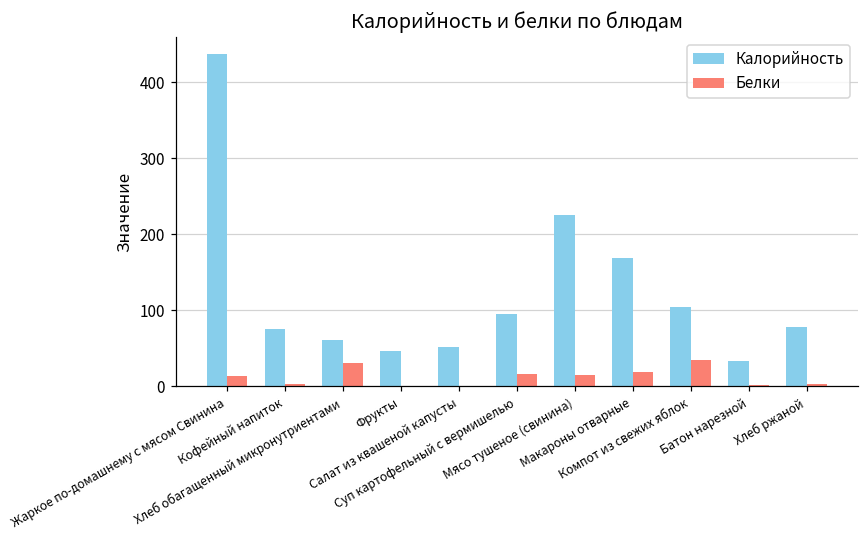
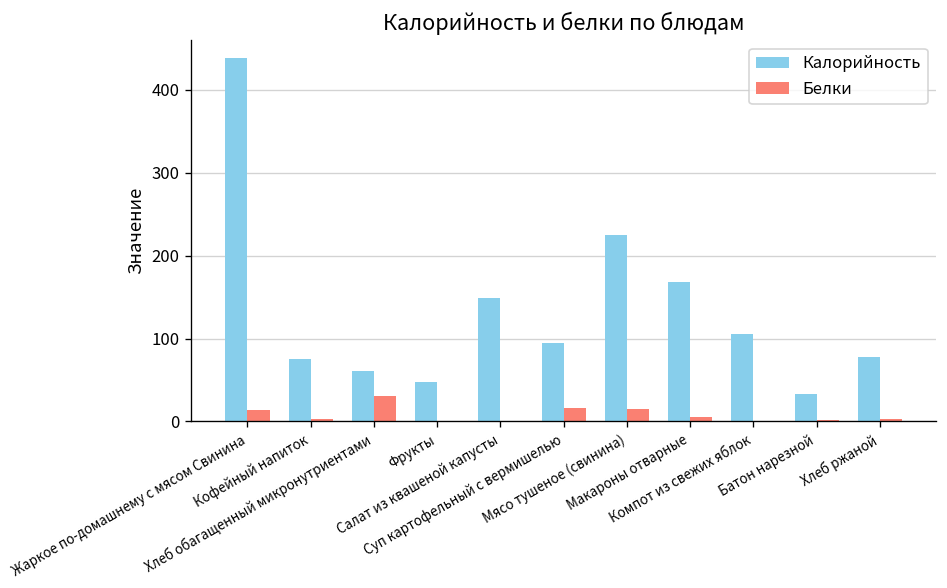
  {
    "Калорийность": {
      "Жаркое по-домашнему с мясом Свинина": 440,
      "Кофейный напиток": 70,
      "Хлеб обагащенный микронутриентами": 60,
      "Фрукты": 50,
-     "Салат из квашеной капусты": 50,
+     "Салат из квашеной капусты": 150,
      "Суп картофельный с вермишелью": 90,
      "Мясо тушеное (свинина)": 230,
      "Макароны отварные": 170,
      "Компот из свежих яблок": 100,
      "Батон нарезной": 30,
      "Хлеб ржаной": 80
    },
    "Белки": {
      "Жаркое по-домашнему с мясом Свинина": 10,
      "Хлеб обагащенный микронутриентами": 30,
      "Суп картофельный с вермишелью": 20,
      "Мясо тушеное (свинина)": 20,
-     "Макароны отварные": 20,
-     "Компот из свежих яблок": 30
+     "Макароны отварные": 10,
+     "Компот из свежих яблок": 0
    }
  }
